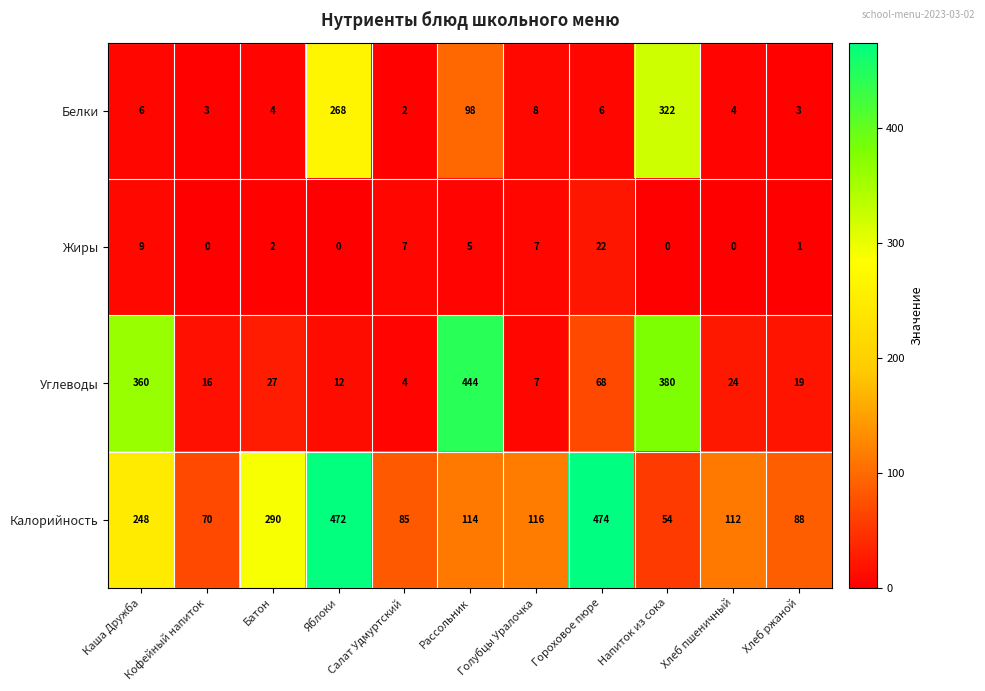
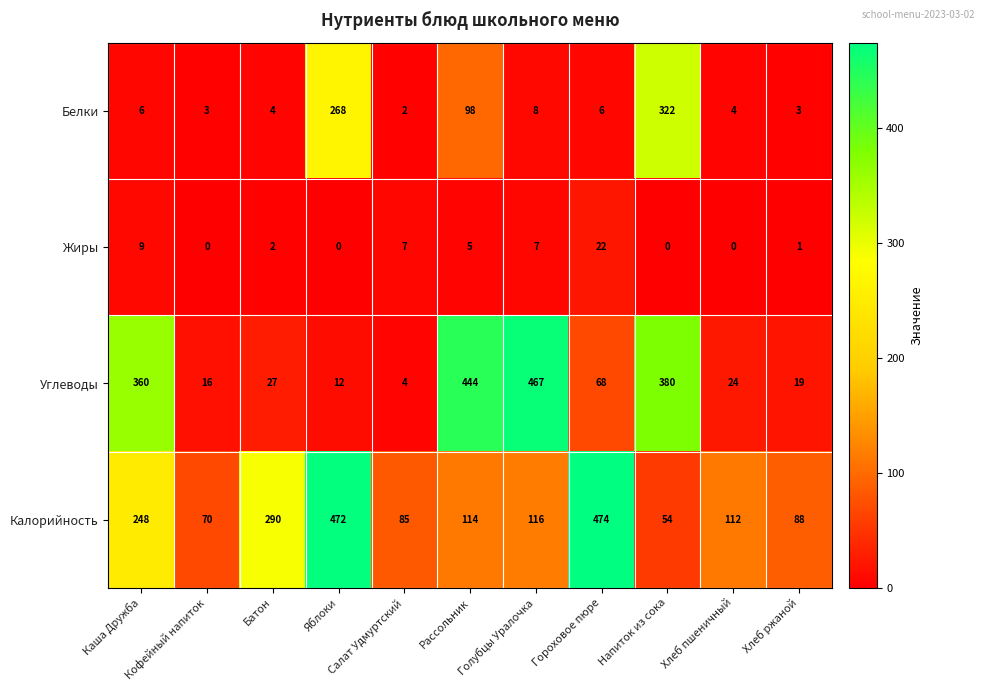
  {
    "Белки": {
      "Каша Дружба": 6,
      "Кофейный напиток": 3,
      "Батон": 4,
      "Яблоки": 268,
      "Салат Удмуртский": 2,
      "Рассольник": 98,
      "Голубцы Уралочка": 8,
      "Гороховое пюре": 6,
      "Напиток из сока": 322,
      "Хлеб пшеничный": 4,
      "Хлеб ржаной": 3
    },
    "Жиры": {
      "Каша Дружба": 9,
      "Кофейный напиток": 0,
      "Батон": 2,
      "Яблоки": 0,
      "Салат Удмуртский": 7,
      "Рассольник": 5,
      "Голубцы Уралочка": 7,
      "Гороховое пюре": 22,
      "Напиток из сока": 0,
      "Хлеб пшеничный": 0,
      "Хлеб ржаной": 1
    },
    "Углеводы": {
      "Каша Дружба": 360,
      "Кофейный напиток": 16,
      "Батон": 27,
      "Яблоки": 12,
      "Салат Удмуртский": 4,
      "Рассольник": 444,
-     "Голубцы Уралочка": 7,
+     "Голубцы Уралочка": 467,
      "Гороховое пюре": 68,
      "Напиток из сока": 380,
      "Хлеб пшеничный": 24,
      "Хлеб ржаной": 19
    },
    "Калорийность": {
      "Каша Дружба": 248,
      "Кофейный напиток": 70,
      "Батон": 290,
      "Яблоки": 472,
      "Салат Удмуртский": 85,
      "Рассольник": 114,
      "Голубцы Уралочка": 116,
      "Гороховое пюре": 474,
      "Напиток из сока": 54,
      "Хлеб пшеничный": 112,
      "Хлеб ржаной": 88
    }
  }
